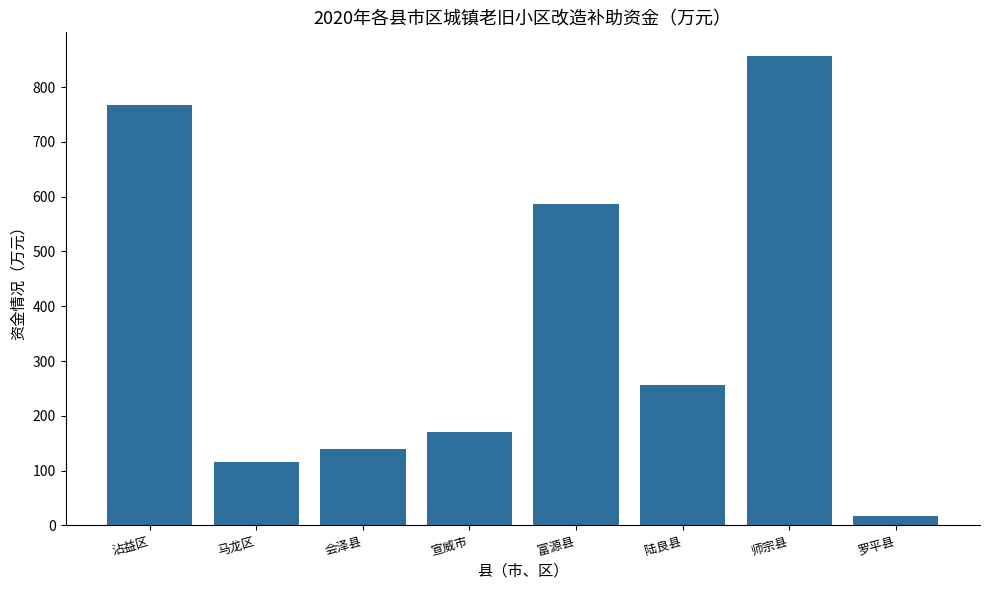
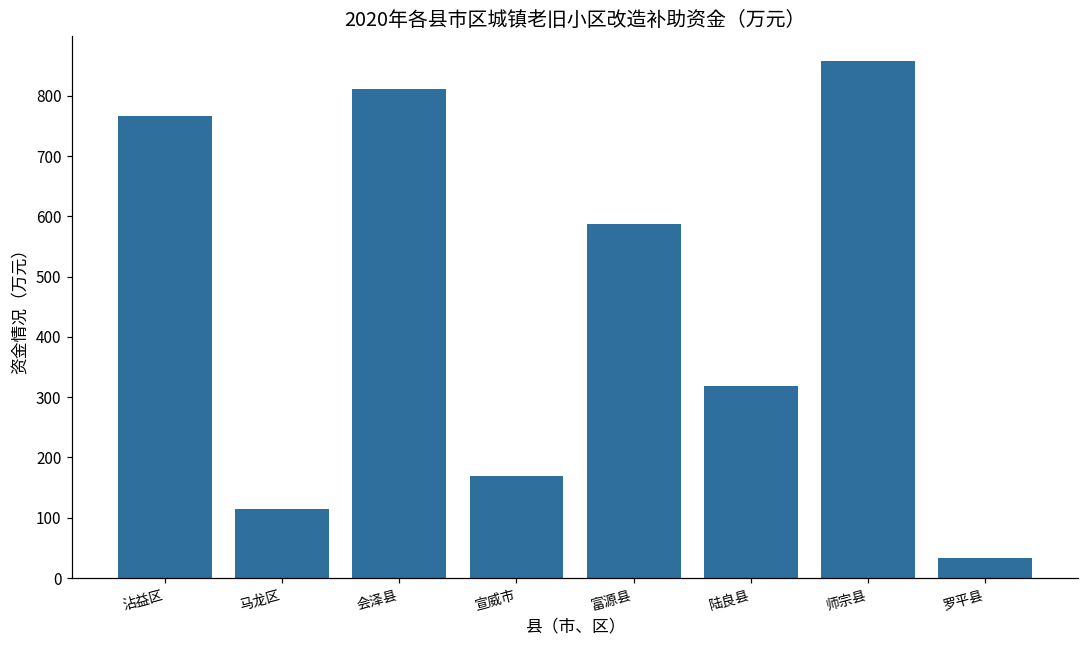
  {
    "沾益区": 770,
    "马龙区": 120,
-   "会泽县": 140,
+   "会泽县": 810,
    "宣威市": 170,
    "富源县": 590,
-   "陆良县": 260,
+   "陆良县": 320,
    "师宗县": 860,
-   "罗平县": 20
+   "罗平县": 30
  }
